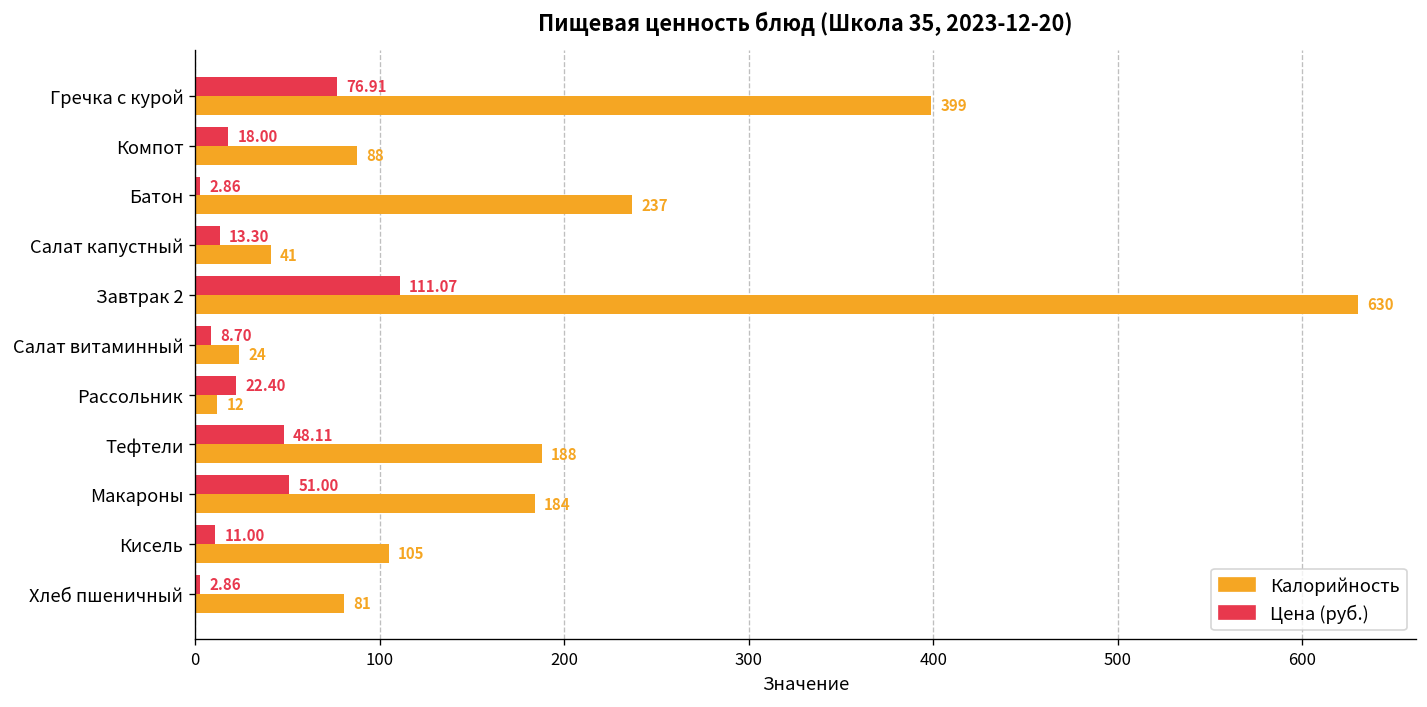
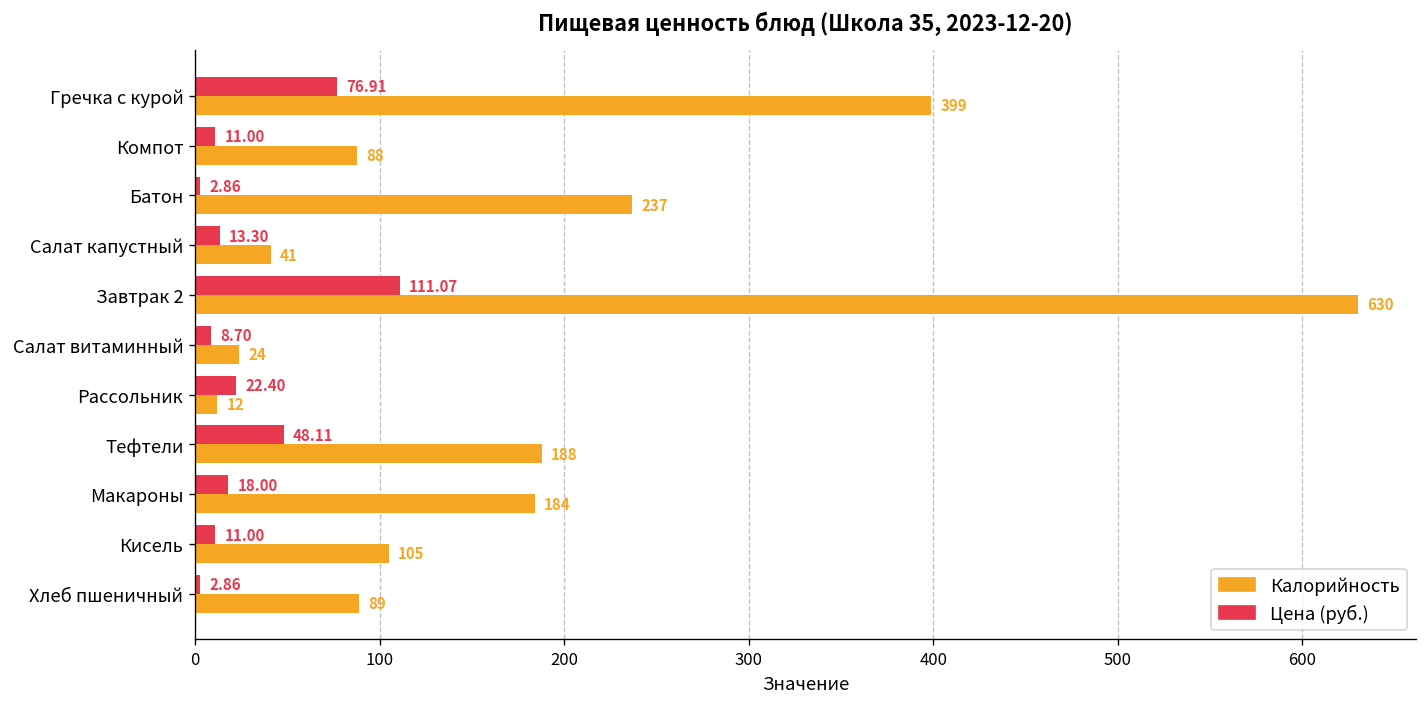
  {
    "Калорийность": {
      "Гречка с курой": 399,
      "Компот": 88,
      "Батон": 237,
      "Салат капустный": 41,
      "Завтрак 2": 630,
      "Салат витаминный": 24,
      "Рассольник": 12,
      "Тефтели": 188,
      "Макароны": 184,
      "Кисель": 105,
-     "Хлеб пшеничный": 81
+     "Хлеб пшеничный": 89
    },
    "Цена (руб.)": {
      "Гречка с курой": 76.91,
-     "Компот": 18.00,
+     "Компот": 11.00,
      "Батон": 2.86,
      "Салат капустный": 13.30,
      "Завтрак 2": 111.07,
      "Салат витаминный": 8.70,
      "Рассольник": 22.40,
      "Тефтели": 48.11,
-     "Макароны": 51.00,
+     "Макароны": 18.00,
      "Кисель": 11.00,
      "Хлеб пшеничный": 2.86
    }
  }
